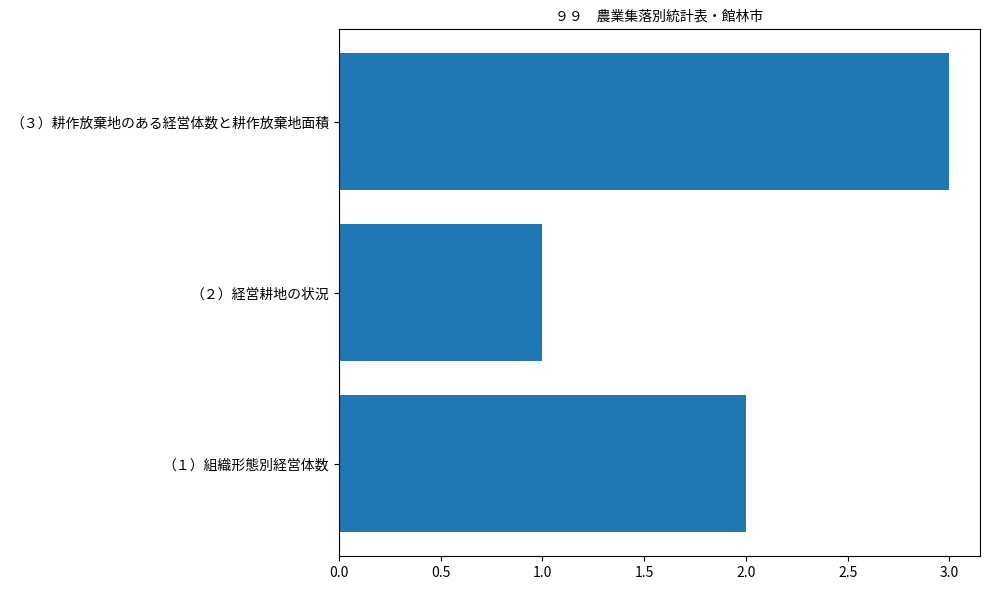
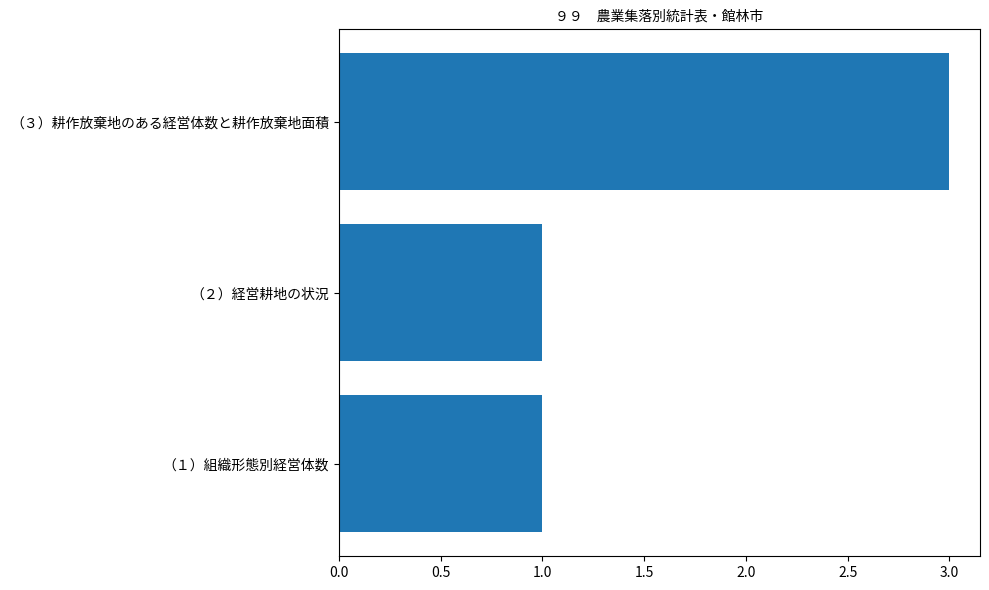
  {
    "（３）耕作放棄地のある経営体数と耕作放棄地面積": 3,
    "（２）経営耕地の状況": 1,
-   "（１）組織形態別経営体数": 2
+   "（１）組織形態別経営体数": 1
  }
